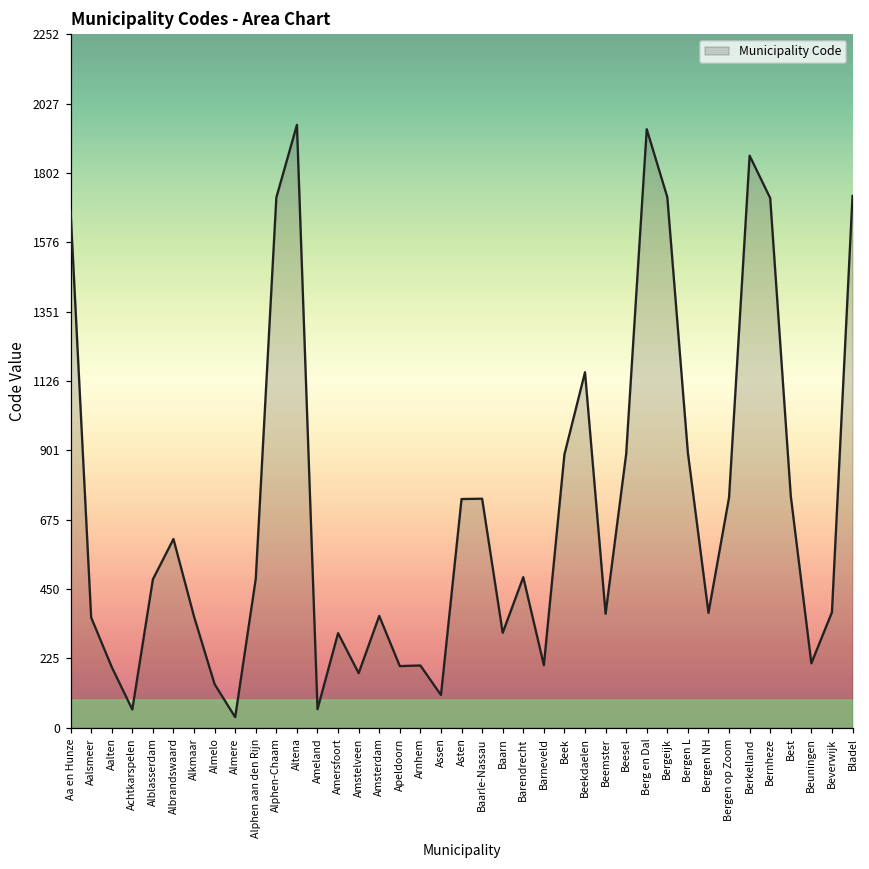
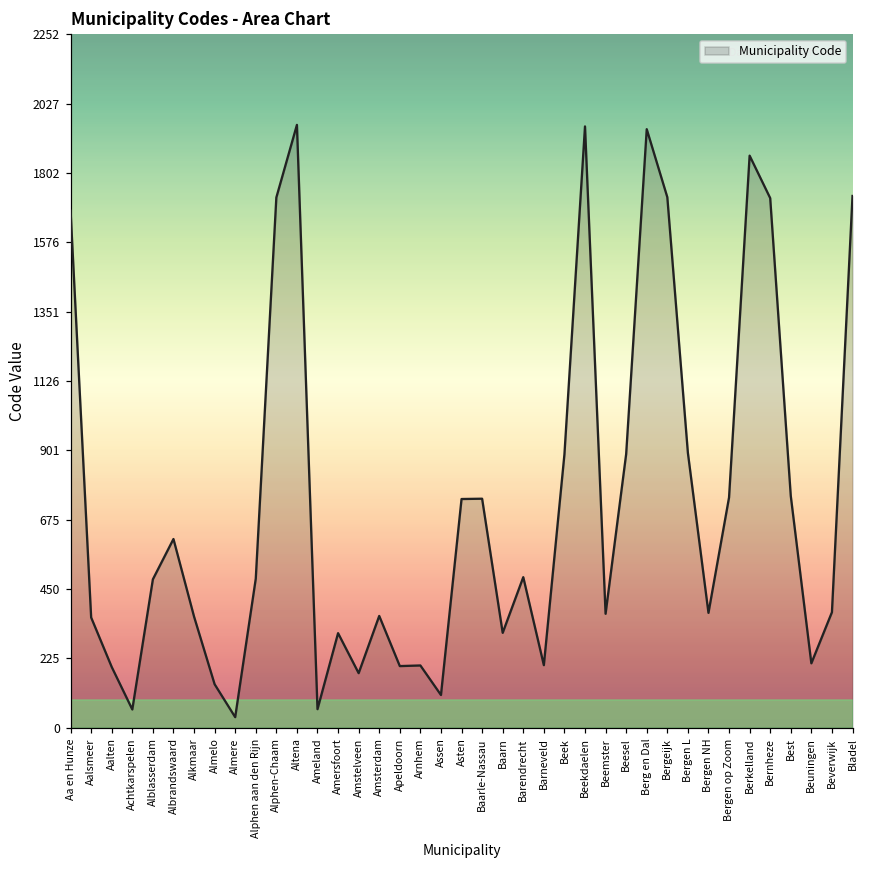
  {
    "Aa en Hunze": 1680,
    "Aalsmeer": 360,
    "Aalten": 200,
    "Alblasserdam": 480,
    "Albrandswaard": 610,
    "Alkmaar": 360,
    "Almelo": 140,
    "Alphen aan den Rijn": 480,
    "Alphen-Chaam": 1720,
    "Altena": 1960,
    "Amersfoort": 310,
    "Amstelveen": 180,
    "Amsterdam": 360,
    "Apeldoorn": 200,
    "Arnhem": 200,
    "Assen": 110,
    "Asten": 740,
    "Baarle-Nassau": 740,
    "Baarn": 310,
    "Barendrecht": 490,
    "Barneveld": 200,
    "Beek": 890,
-   "Beekdaelen": 1160,
+   "Beekdaelen": 1950,
    "Beemster": 370,
    "Beesel": 890,
    "Berg en Dal": 1950,
    "Bergeijk": 1720,
    "Bergen L": 890,
    "Bergen NH": 370,
    "Bergen op Zoom": 750,
    "Berkelland": 1860,
    "Bernheze": 1720,
    "Best": 750,
    "Beuningen": 210,
    "Beverwijk": 380,
    "Bladel": 1730
  }
